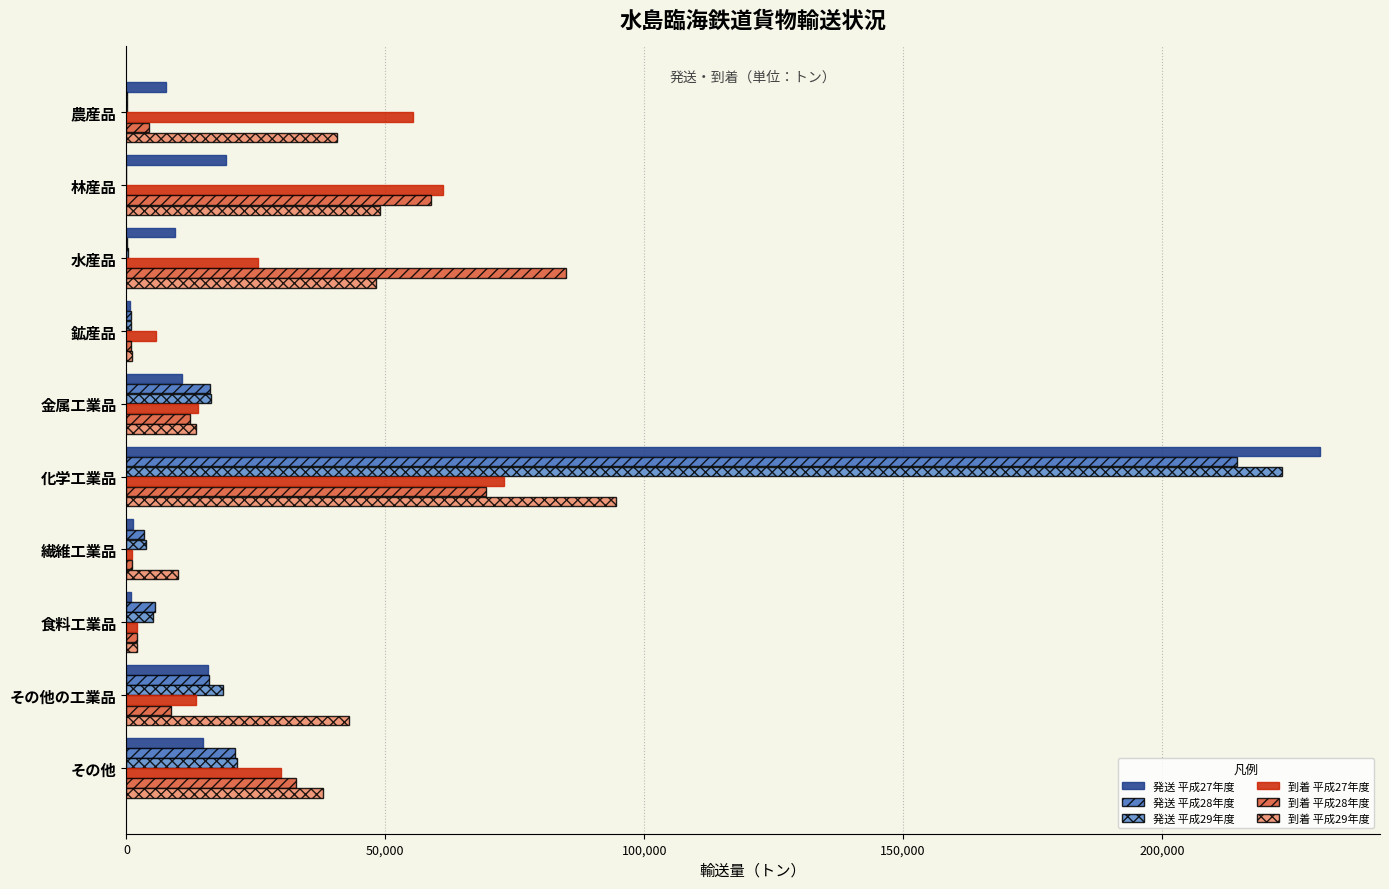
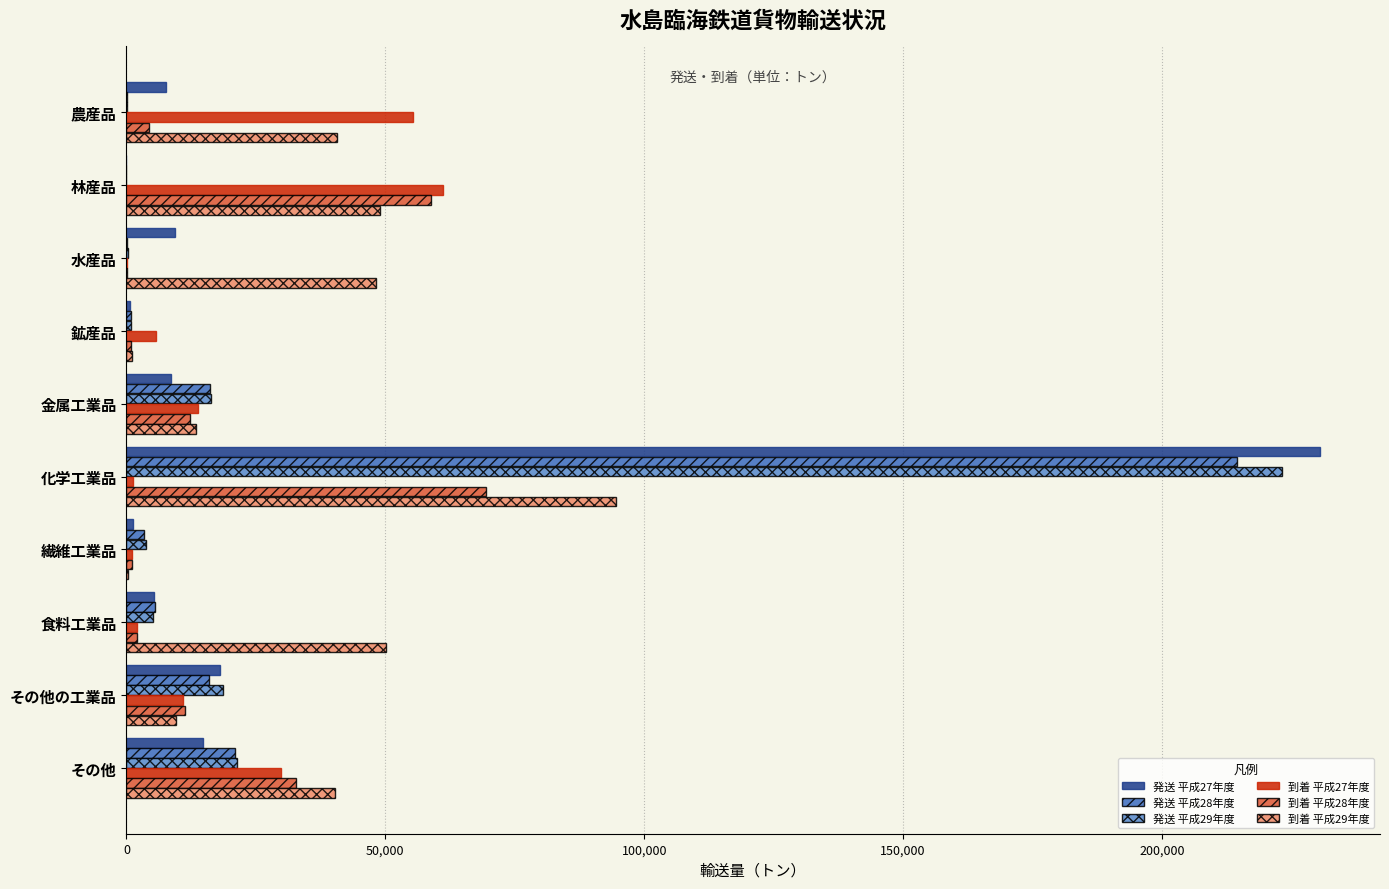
  {
    "発送 平成27年度": {
      "農産品": "8,000",
-     "林産品": "19,000",
+     "林産品": "0",
      "水産品": "9,000",
      "鉱産品": "1,000",
-     "金属工業品": "11,000",
+     "金属工業品": "9,000",
      "化学工業品": "231,000",
      "繊維工業品": "1,000",
-     "食料工業品": "1,000",
-     "その他の工業品": "16,000",
+     "食料工業品": "5,000",
+     "その他の工業品": "18,000",
      "その他": "15,000"
    },
    "到着 平成27年度": {
      "農産品": "55,000",
      "林産品": "61,000",
-     "水産品": "25,000",
+     "水産品": "0",
      "鉱産品": "6,000",
      "金属工業品": "14,000",
-     "化学工業品": "73,000",
+     "化学工業品": "1,000",
      "繊維工業品": "1,000",
      "食料工業品": "2,000",
-     "その他の工業品": "13,000",
+     "その他の工業品": "11,000",
      "その他": "30,000"
    },
    "到着 平成28年度": {
      "農産品": "4,000",
      "林産品": "59,000",
-     "水産品": "85,000",
+     "水産品": "0",
      "鉱産品": "1,000",
      "金属工業品": "12,000",
      "化学工業品": "69,000",
      "繊維工業品": "1,000",
      "食料工業品": "2,000",
-     "その他の工業品": "9,000",
+     "その他の工業品": "11,000",
      "その他": "33,000"
    },
    "到着 平成29年度": {
      "農産品": "41,000",
      "林産品": "49,000",
      "水産品": "48,000",
      "鉱産品": "1,000",
      "金属工業品": "14,000",
      "化学工業品": "95,000",
-     "繊維工業品": "10,000",
-     "食料工業品": "2,000",
-     "その他の工業品": "43,000",
-     "その他": "38,000"
+     "繊維工業品": "0",
+     "食料工業品": "50,000",
+     "その他の工業品": "9,000",
+     "その他": "40,000"
    }
  }
